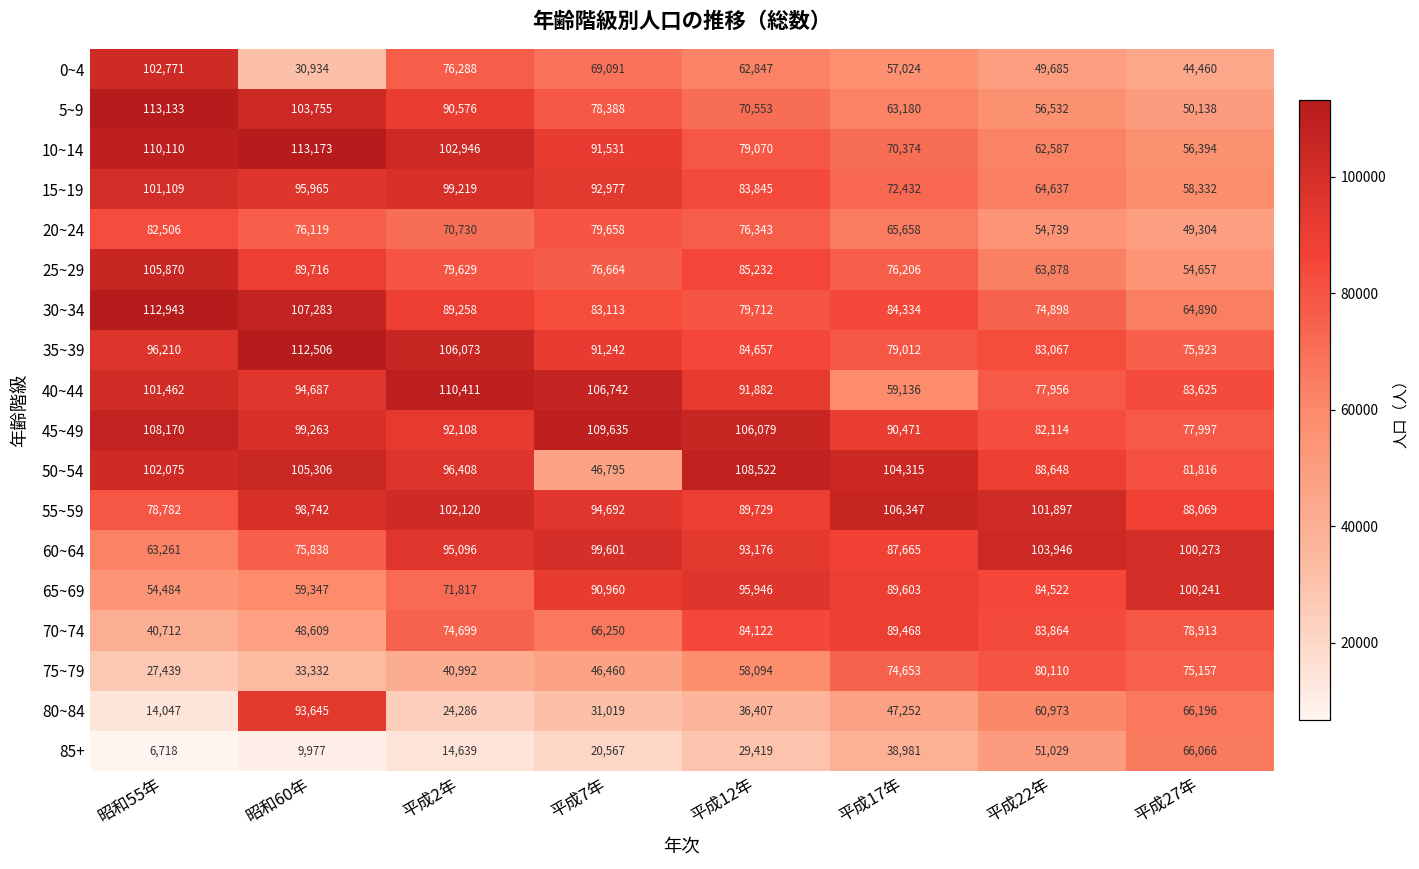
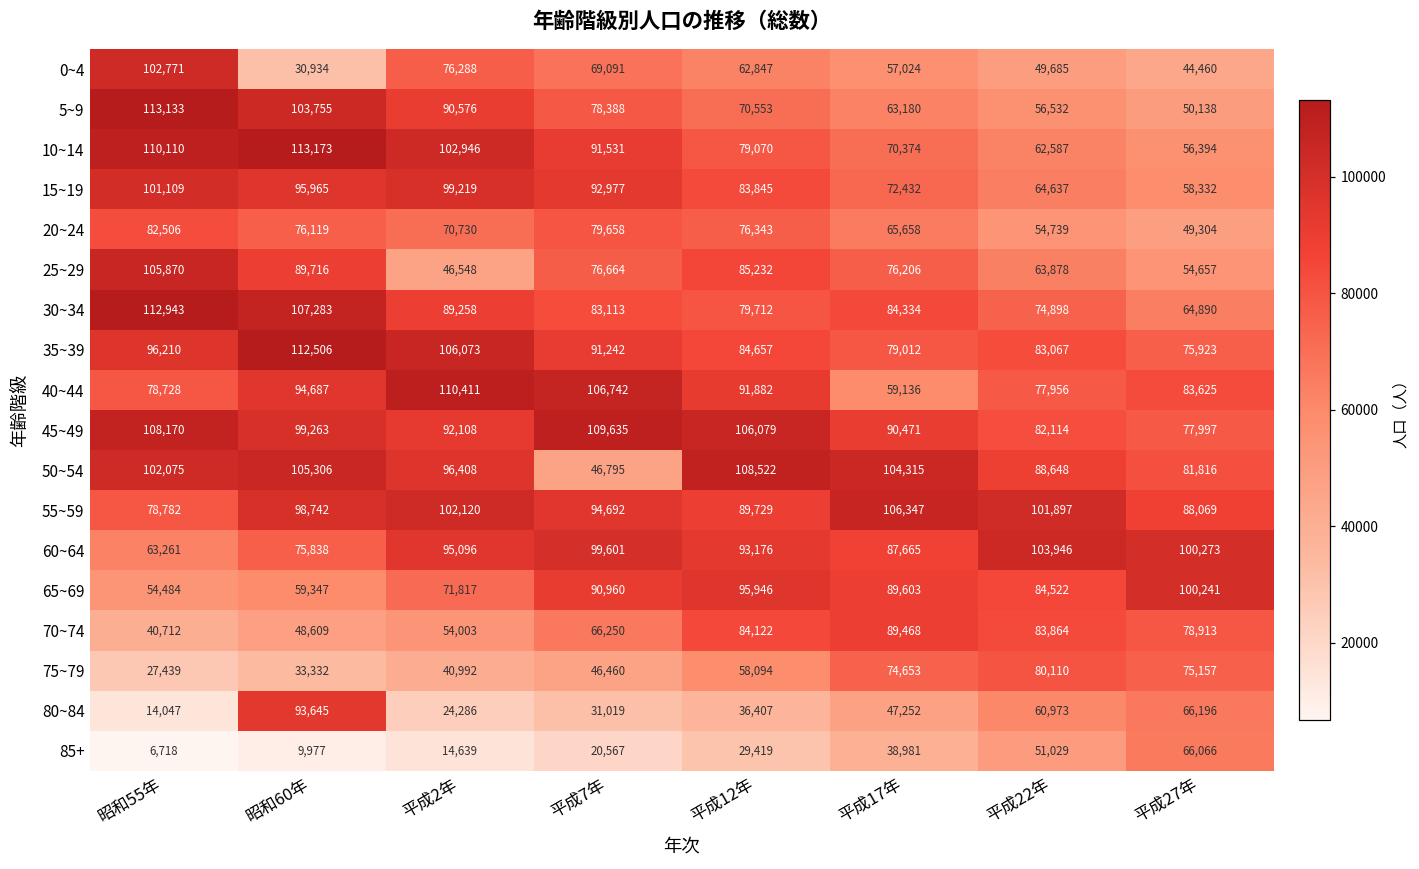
  {
    "0~4": {
      "昭和55年": "102,771",
      "昭和60年": "30,934",
      "平成2年": "76,288",
      "平成7年": "69,091",
      "平成12年": "62,847",
      "平成17年": "57,024",
      "平成22年": "49,685",
      "平成27年": "44,460"
    },
    "5~9": {
      "昭和55年": "113,133",
      "昭和60年": "103,755",
      "平成2年": "90,576",
      "平成7年": "78,388",
      "平成12年": "70,553",
      "平成17年": "63,180",
      "平成22年": "56,532",
      "平成27年": "50,138"
    },
    "10~14": {
      "昭和55年": "110,110",
      "昭和60年": "113,173",
      "平成2年": "102,946",
      "平成7年": "91,531",
      "平成12年": "79,070",
      "平成17年": "70,374",
      "平成22年": "62,587",
      "平成27年": "56,394"
    },
    "15~19": {
      "昭和55年": "101,109",
      "昭和60年": "95,965",
      "平成2年": "99,219",
      "平成7年": "92,977",
      "平成12年": "83,845",
      "平成17年": "72,432",
      "平成22年": "64,637",
      "平成27年": "58,332"
    },
    "20~24": {
      "昭和55年": "82,506",
      "昭和60年": "76,119",
      "平成2年": "70,730",
      "平成7年": "79,658",
      "平成12年": "76,343",
      "平成17年": "65,658",
      "平成22年": "54,739",
      "平成27年": "49,304"
    },
    "25~29": {
      "昭和55年": "105,870",
      "昭和60年": "89,716",
-     "平成2年": "79,629",
+     "平成2年": "46,548",
      "平成7年": "76,664",
      "平成12年": "85,232",
      "平成17年": "76,206",
      "平成22年": "63,878",
      "平成27年": "54,657"
    },
    "30~34": {
      "昭和55年": "112,943",
      "昭和60年": "107,283",
      "平成2年": "89,258",
      "平成7年": "83,113",
      "平成12年": "79,712",
      "平成17年": "84,334",
      "平成22年": "74,898",
      "平成27年": "64,890"
    },
    "35~39": {
      "昭和55年": "96,210",
      "昭和60年": "112,506",
      "平成2年": "106,073",
      "平成7年": "91,242",
      "平成12年": "84,657",
      "平成17年": "79,012",
      "平成22年": "83,067",
      "平成27年": "75,923"
    },
    "40~44": {
-     "昭和55年": "101,462",
+     "昭和55年": "78,728",
      "昭和60年": "94,687",
      "平成2年": "110,411",
      "平成7年": "106,742",
      "平成12年": "91,882",
      "平成17年": "59,136",
      "平成22年": "77,956",
      "平成27年": "83,625"
    },
    "45~49": {
      "昭和55年": "108,170",
      "昭和60年": "99,263",
      "平成2年": "92,108",
      "平成7年": "109,635",
      "平成12年": "106,079",
      "平成17年": "90,471",
      "平成22年": "82,114",
      "平成27年": "77,997"
    },
    "50~54": {
      "昭和55年": "102,075",
      "昭和60年": "105,306",
      "平成2年": "96,408",
      "平成7年": "46,795",
      "平成12年": "108,522",
      "平成17年": "104,315",
      "平成22年": "88,648",
      "平成27年": "81,816"
    },
    "55~59": {
      "昭和55年": "78,782",
      "昭和60年": "98,742",
      "平成2年": "102,120",
      "平成7年": "94,692",
      "平成12年": "89,729",
      "平成17年": "106,347",
      "平成22年": "101,897",
      "平成27年": "88,069"
    },
    "60~64": {
      "昭和55年": "63,261",
      "昭和60年": "75,838",
      "平成2年": "95,096",
      "平成7年": "99,601",
      "平成12年": "93,176",
      "平成17年": "87,665",
      "平成22年": "103,946",
      "平成27年": "100,273"
    },
    "65~69": {
      "昭和55年": "54,484",
      "昭和60年": "59,347",
      "平成2年": "71,817",
      "平成7年": "90,960",
      "平成12年": "95,946",
      "平成17年": "89,603",
      "平成22年": "84,522",
      "平成27年": "100,241"
    },
    "70~74": {
      "昭和55年": "40,712",
      "昭和60年": "48,609",
-     "平成2年": "74,699",
+     "平成2年": "54,003",
      "平成7年": "66,250",
      "平成12年": "84,122",
      "平成17年": "89,468",
      "平成22年": "83,864",
      "平成27年": "78,913"
    },
    "75~79": {
      "昭和55年": "27,439",
      "昭和60年": "33,332",
      "平成2年": "40,992",
      "平成7年": "46,460",
      "平成12年": "58,094",
      "平成17年": "74,653",
      "平成22年": "80,110",
      "平成27年": "75,157"
    },
    "80~84": {
      "昭和55年": "14,047",
      "昭和60年": "93,645",
      "平成2年": "24,286",
      "平成7年": "31,019",
      "平成12年": "36,407",
      "平成17年": "47,252",
      "平成22年": "60,973",
      "平成27年": "66,196"
    },
    "85+": {
      "昭和55年": "6,718",
      "昭和60年": "9,977",
      "平成2年": "14,639",
      "平成7年": "20,567",
      "平成12年": "29,419",
      "平成17年": "38,981",
      "平成22年": "51,029",
      "平成27年": "66,066"
    }
  }
